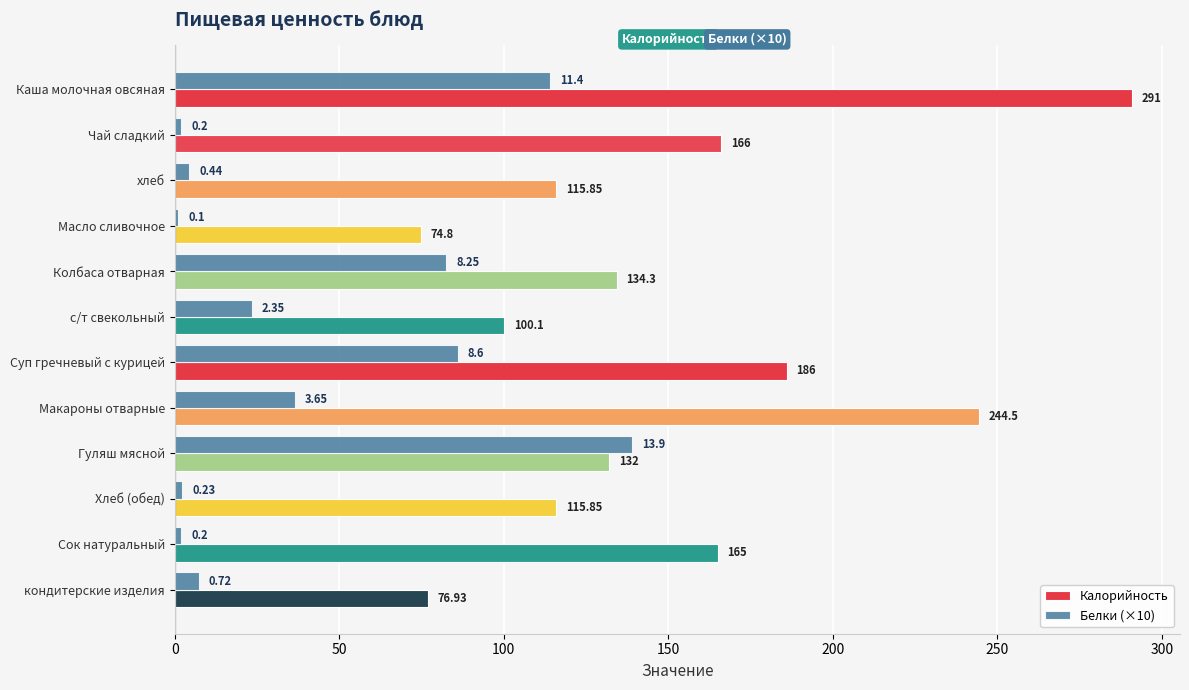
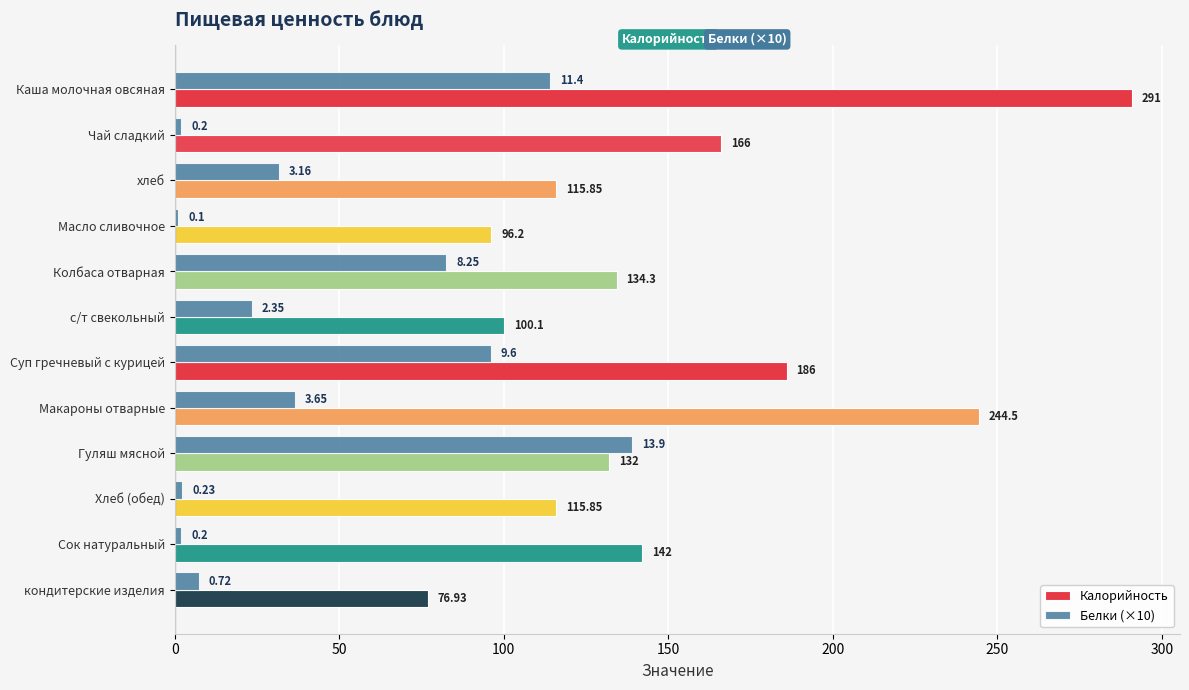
  {
    "Калорийность": {
      "Каша молочная овсяная": 291,
      "Чай сладкий": 166,
      "хлеб": 115.85,
-     "Масло сливочное": 74.8,
+     "Масло сливочное": 96.2,
      "Колбаса отварная": 134.3,
      "с/т свекольный": 100.1,
      "Суп гречневый с курицей": 186,
      "Макароны отварные": 244.5,
      "Гуляш мясной": 132,
      "Хлеб (обед)": 115.85,
-     "Сок натуральный": 165,
+     "Сок натуральный": 142,
      "кондитерские изделия": 76.93
    },
    "Белки (×10)": {
-     "хлеб": 0.44,
-     "Суп гречневый с курицей": 8.6
+     "хлеб": 3.16,
+     "Суп гречневый с курицей": 9.6
    }
  }
